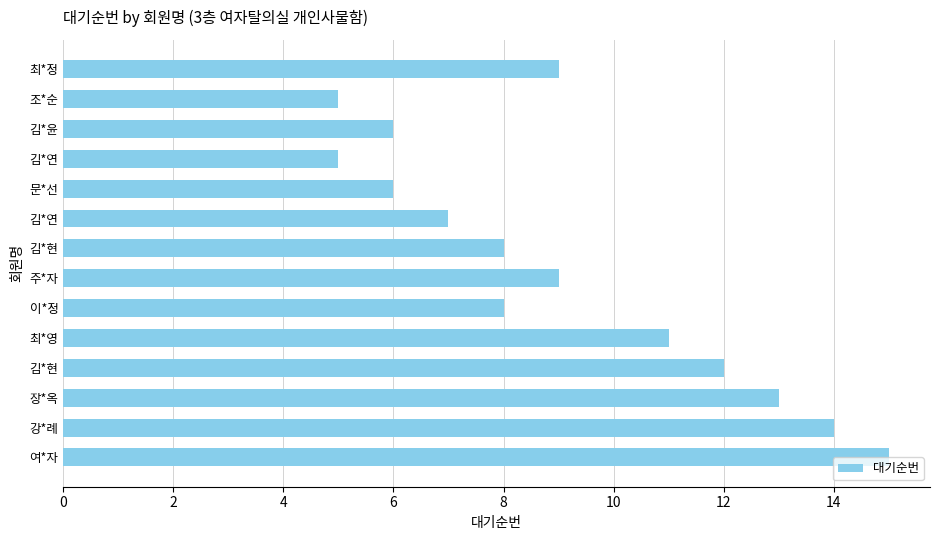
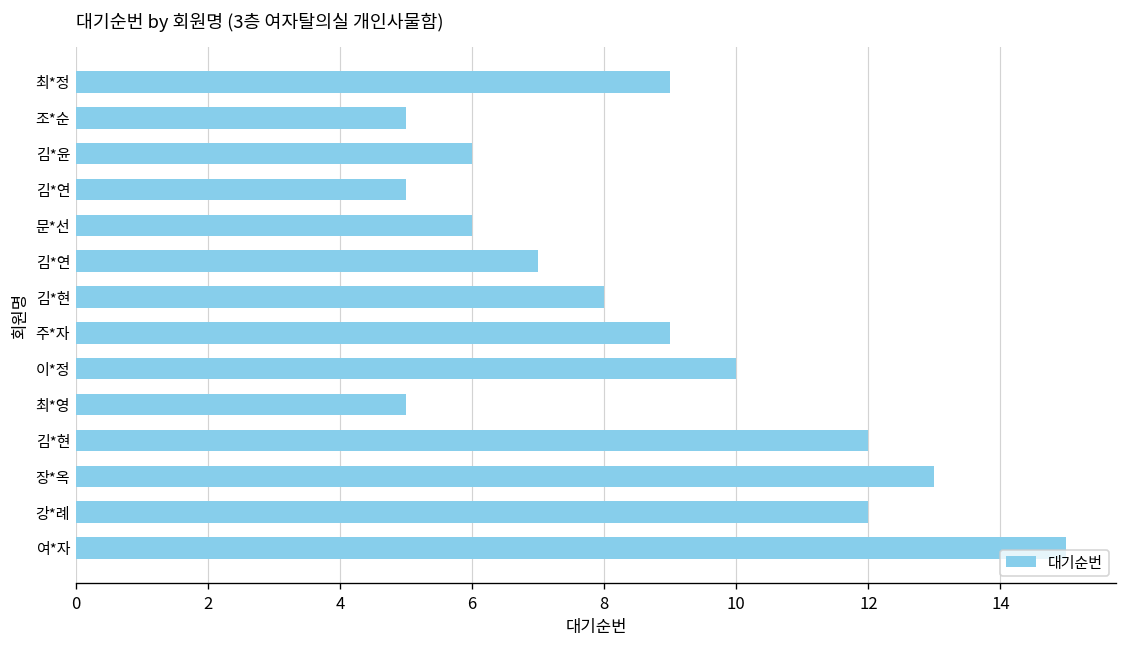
  {
    "최*정": 9,
    "조*순": 5,
    "김*윤": 6,
    "문*선": 6,
    "주*자": 9,
-   "이*정": 8,
-   "최*영": 11,
+   "이*정": 10,
+   "최*영": 5,
    "장*옥": 13,
-   "강*례": 14,
+   "강*례": 12,
    "여*자": 15
  }
